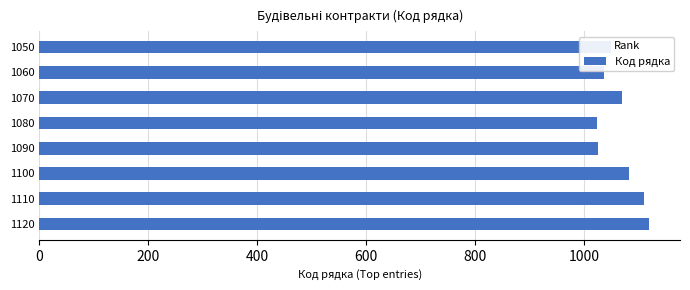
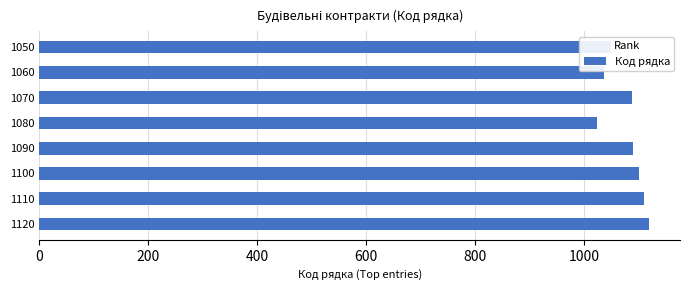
  {
    "1060": 1040,
-   "1070": 1070,
+   "1070": 1090,
    "1080": 1020,
-   "1090": 1030,
-   "1100": 1080,
+   "1090": 1090,
+   "1100": 1100,
    "1110": 1110,
    "1120": 1120
  }
